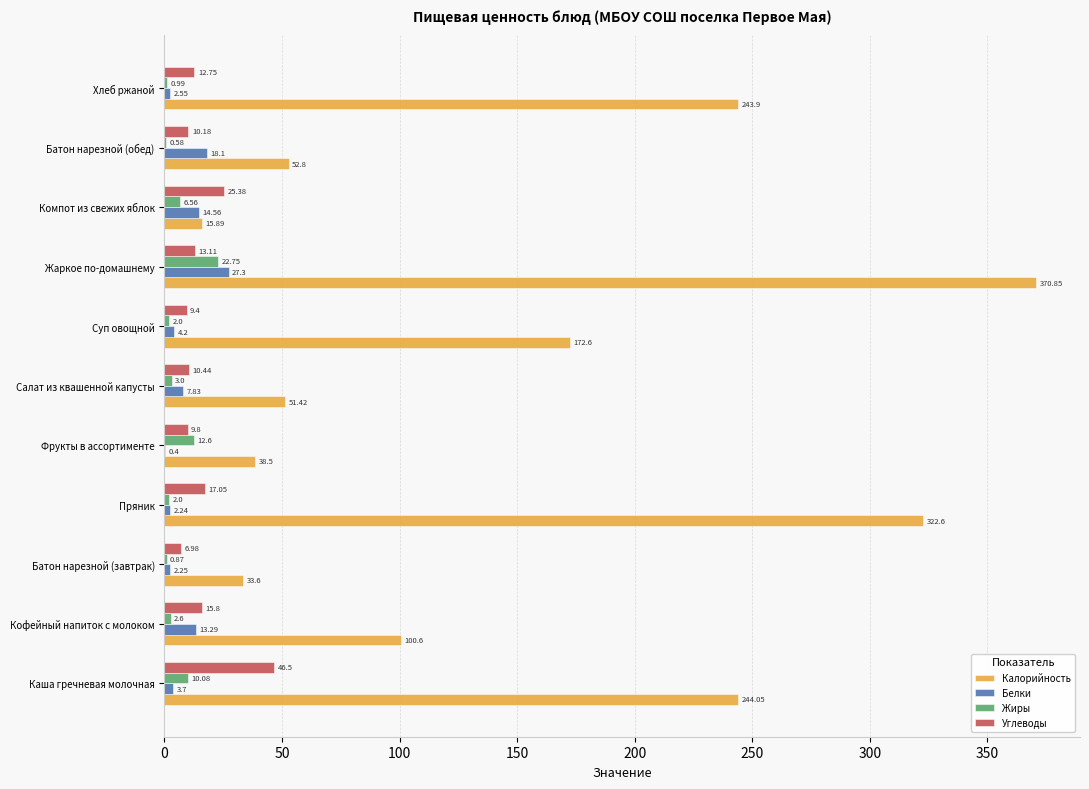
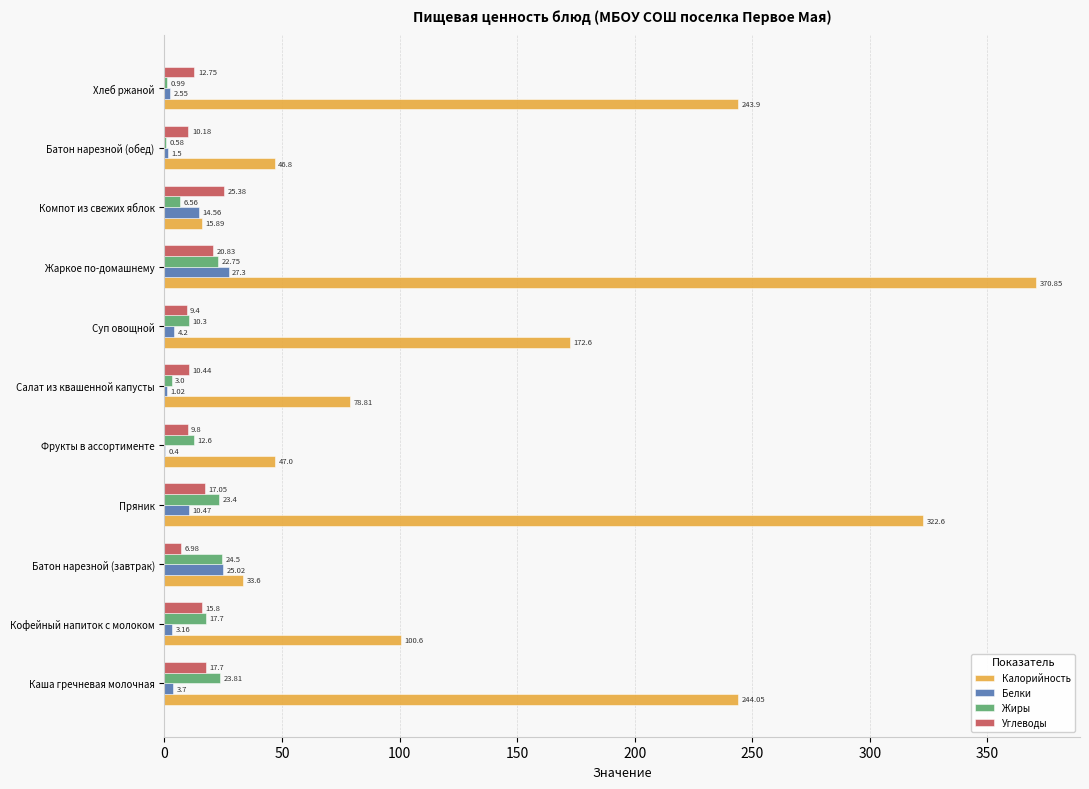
  {
    "Калорийность": {
      "Хлеб ржаной": 243.9,
-     "Батон нарезной (обед)": 52.8,
+     "Батон нарезной (обед)": 46.8,
      "Компот из свежих яблок": 15.89,
      "Жаркое по-домашнему": 370.85,
      "Суп овощной": 172.6,
-     "Салат из квашенной капусты": 51.42,
-     "Фрукты в ассортименте": 38.5,
+     "Салат из квашенной капусты": 78.81,
+     "Фрукты в ассортименте": 47.0,
      "Пряник": 322.6,
      "Батон нарезной (завтрак)": 33.6,
      "Кофейный напиток с молоком": 100.6,
      "Каша гречневая молочная": 244.05
    },
    "Белки": {
      "Хлеб ржаной": 2.55,
-     "Батон нарезной (обед)": 18.1,
+     "Батон нарезной (обед)": 1.5,
      "Компот из свежих яблок": 14.56,
      "Жаркое по-домашнему": 27.3,
      "Суп овощной": 4.2,
-     "Салат из квашенной капусты": 7.83,
+     "Салат из квашенной капусты": 1.02,
      "Фрукты в ассортименте": 0.4,
-     "Пряник": 2.24,
-     "Батон нарезной (завтрак)": 2.25,
-     "Кофейный напиток с молоком": 13.29,
+     "Пряник": 10.47,
+     "Батон нарезной (завтрак)": 25.02,
+     "Кофейный напиток с молоком": 3.16,
      "Каша гречневая молочная": 3.7
    },
    "Жиры": {
      "Хлеб ржаной": 0.99,
      "Батон нарезной (обед)": 0.58,
      "Компот из свежих яблок": 6.56,
      "Жаркое по-домашнему": 22.75,
-     "Суп овощной": 2.0,
+     "Суп овощной": 10.3,
      "Салат из квашенной капусты": 3.0,
      "Фрукты в ассортименте": 12.6,
-     "Пряник": 2.0,
-     "Батон нарезной (завтрак)": 0.87,
-     "Кофейный напиток с молоком": 2.6,
-     "Каша гречневая молочная": 10.08
+     "Пряник": 23.4,
+     "Батон нарезной (завтрак)": 24.5,
+     "Кофейный напиток с молоком": 17.7,
+     "Каша гречневая молочная": 23.81
    },
    "Углеводы": {
      "Хлеб ржаной": 12.75,
      "Батон нарезной (обед)": 10.18,
      "Компот из свежих яблок": 25.38,
-     "Жаркое по-домашнему": 13.11,
+     "Жаркое по-домашнему": 20.83,
      "Суп овощной": 9.4,
      "Салат из квашенной капусты": 10.44,
      "Фрукты в ассортименте": 9.8,
      "Пряник": 17.05,
      "Батон нарезной (завтрак)": 6.98,
      "Кофейный напиток с молоком": 15.8,
-     "Каша гречневая молочная": 46.5
+     "Каша гречневая молочная": 17.7
    }
  }
